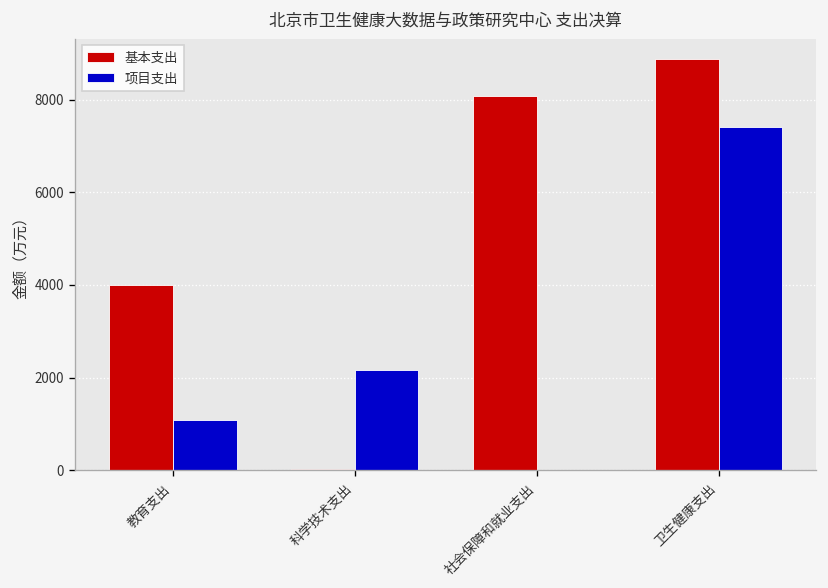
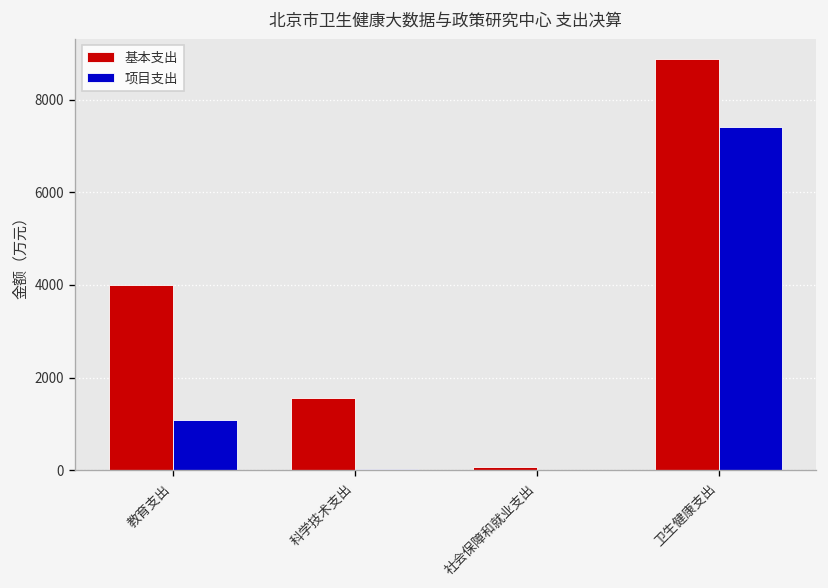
  {
    "基本支出": {
      "教育支出": 4000,
-     "科学技术支出": 0,
-     "社会保障和就业支出": 8100,
+     "科学技术支出": 1600,
+     "社会保障和就业支出": 100,
      "卫生健康支出": 8900
    },
    "项目支出": {
      "教育支出": 1100,
-     "科学技术支出": 2200,
+     "科学技术支出": 0,
      "社会保障和就业支出": 0,
      "卫生健康支出": 7400
    }
  }
